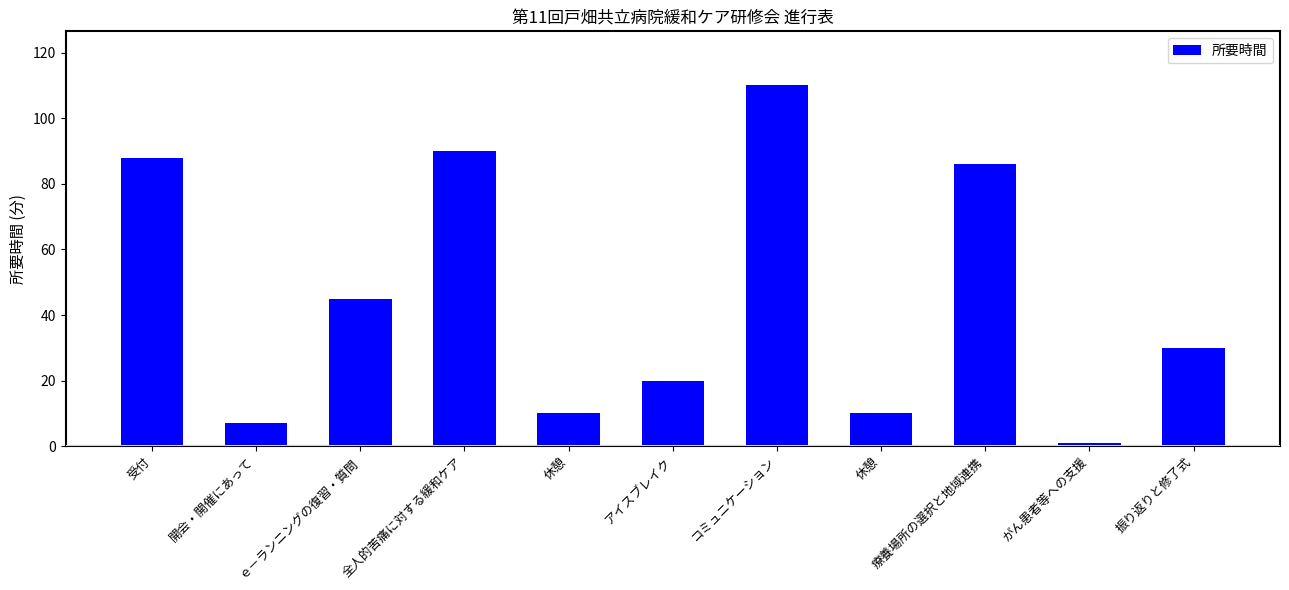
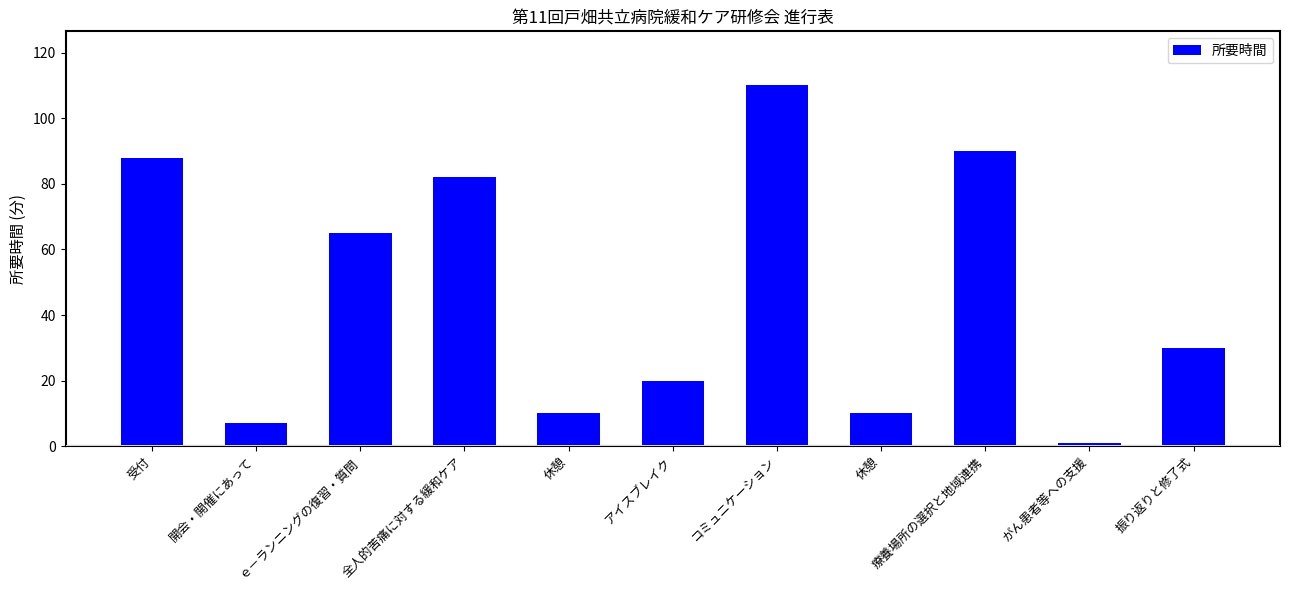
  {
    "受付": 88,
    "開会・開催にあって": 7,
-   "ｅ－ランニングの復習・質問": 45,
-   "全人的苦痛に対する緩和ケア": 90,
+   "ｅ－ランニングの復習・質問": 65,
+   "全人的苦痛に対する緩和ケア": 82,
    "アイスブレイク": 20,
    "コミュニケーション": 110,
-   "療養場所の選択と地域連携": 86,
+   "療養場所の選択と地域連携": 90,
    "がん患者等への支援": 1,
    "振り返りと修了式": 30
  }
